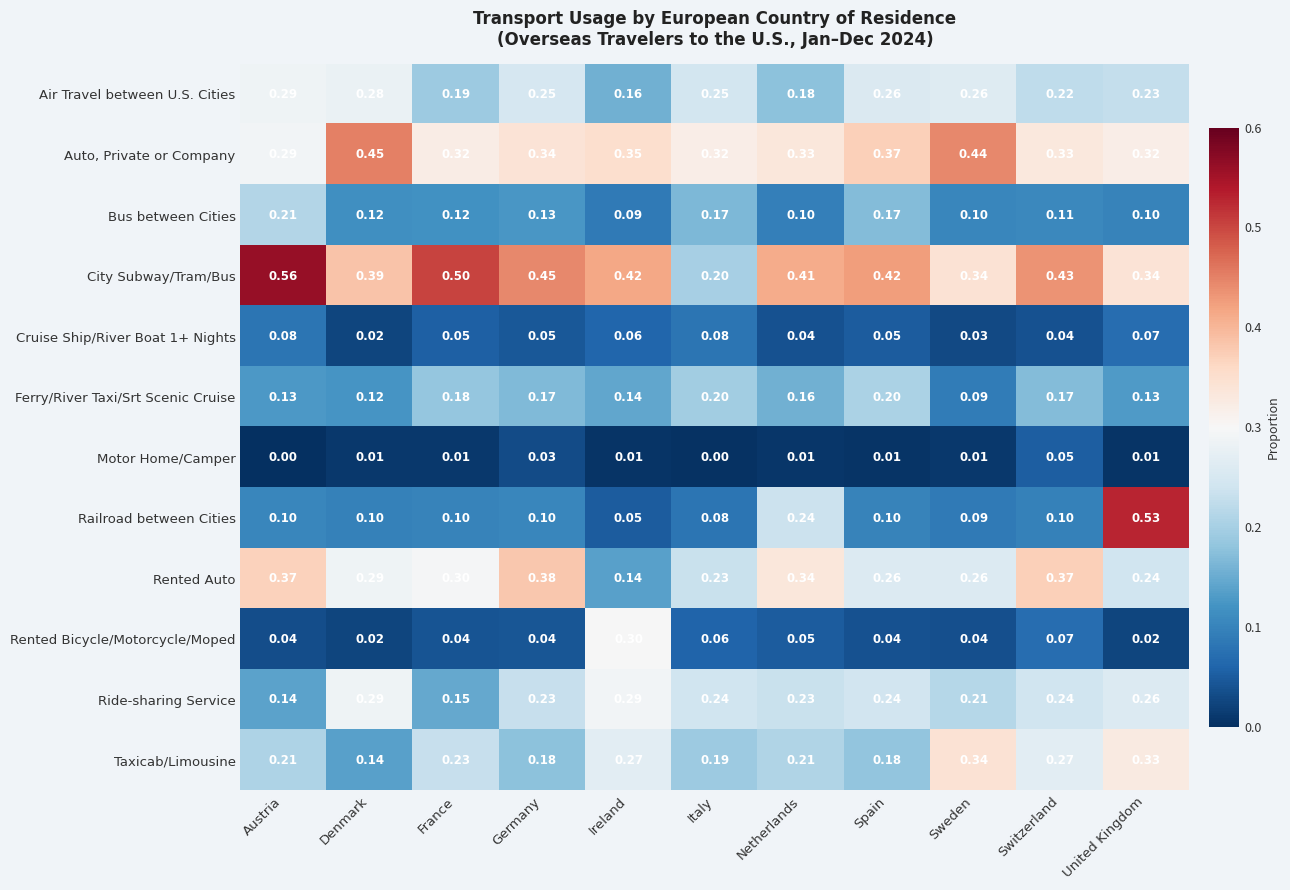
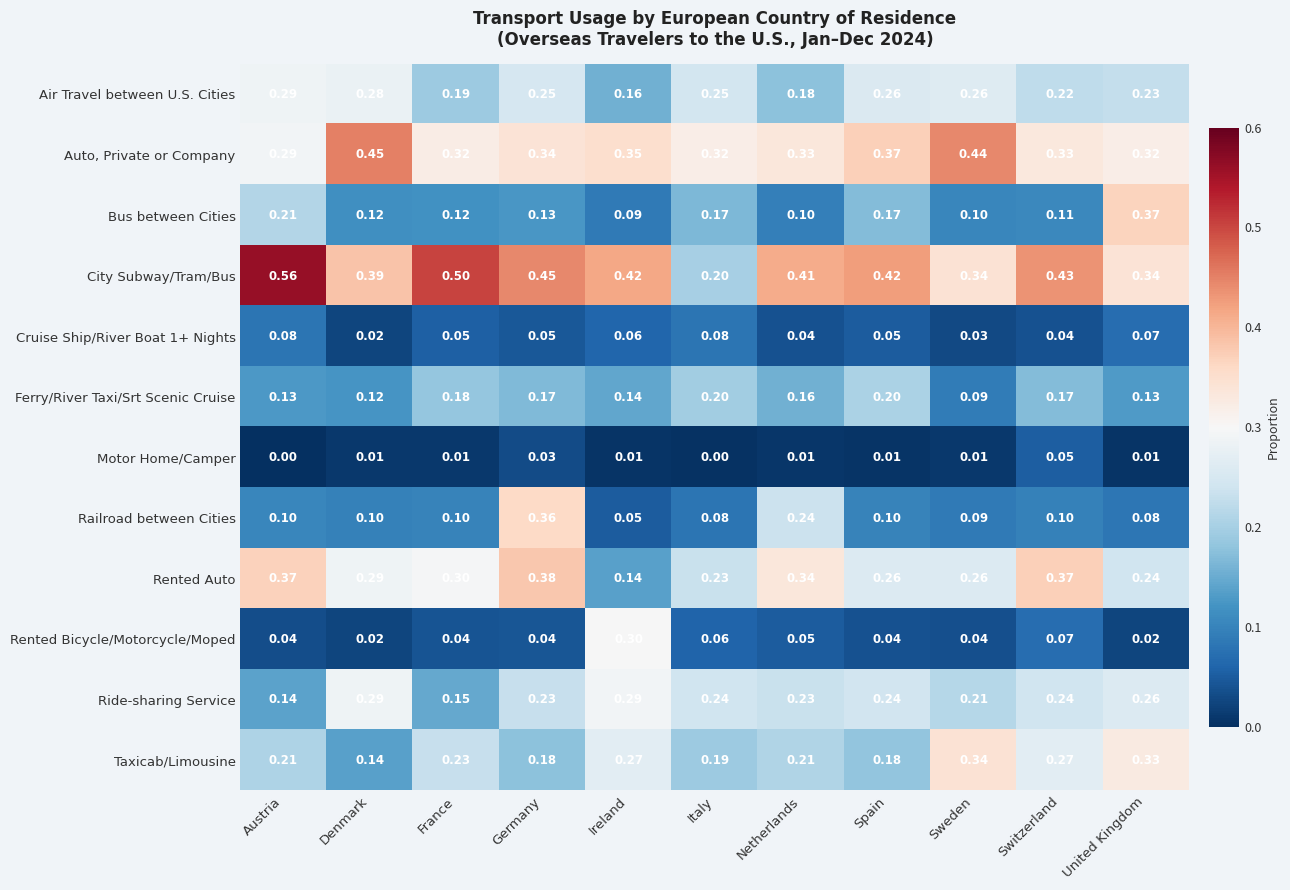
  {
    "Air Travel between U.S. Cities": {
      "France": 0.19,
      "Ireland": 0.16,
      "Netherlands": 0.18,
      "Switzerland": 0.22,
      "United Kingdom": 0.23
    },
    "Auto, Private or Company": {
      "Denmark": 0.45,
      "Ireland": 0.35,
      "Spain": 0.37,
      "Sweden": 0.44
    },
    "Bus between Cities": {
      "Austria": 0.21,
      "Denmark": 0.12,
      "France": 0.12,
      "Germany": 0.13,
      "Ireland": 0.09,
      "Italy": 0.17,
      "Netherlands": 0.10,
      "Spain": 0.17,
      "Sweden": 0.10,
      "Switzerland": 0.11,
-     "United Kingdom": 0.10
+     "United Kingdom": 0.37
    },
    "City Subway/Tram/Bus": {
      "Austria": 0.56,
      "Denmark": 0.39,
      "France": 0.50,
      "Germany": 0.45,
      "Ireland": 0.42,
      "Italy": 0.20,
      "Netherlands": 0.41,
      "Spain": 0.42,
      "Switzerland": 0.43
    },
    "Cruise Ship/River Boat 1+ Nights": {
      "Austria": 0.08,
      "Denmark": 0.02,
      "France": 0.05,
      "Germany": 0.05,
      "Ireland": 0.06,
      "Italy": 0.08,
      "Netherlands": 0.04,
      "Spain": 0.05,
      "Sweden": 0.03,
      "Switzerland": 0.04,
      "United Kingdom": 0.07
    },
    "Ferry/River Taxi/Srt Scenic Cruise": {
      "Austria": 0.13,
      "Denmark": 0.12,
      "France": 0.18,
      "Germany": 0.17,
      "Ireland": 0.14,
      "Italy": 0.20,
      "Netherlands": 0.16,
      "Spain": 0.20,
      "Sweden": 0.09,
      "Switzerland": 0.17,
      "United Kingdom": 0.13
    },
    "Motor Home/Camper": {
      "Austria": 0.00,
      "Denmark": 0.01,
      "France": 0.01,
      "Germany": 0.03,
      "Ireland": 0.01,
      "Italy": 0.00,
      "Netherlands": 0.01,
      "Spain": 0.01,
      "Sweden": 0.01,
      "Switzerland": 0.05,
      "United Kingdom": 0.01
    },
    "Railroad between Cities": {
      "Austria": 0.10,
      "Denmark": 0.10,
      "France": 0.10,
-     "Germany": 0.10,
+     "Germany": 0.36,
      "Ireland": 0.05,
      "Italy": 0.08,
      "Netherlands": 0.24,
      "Spain": 0.10,
      "Sweden": 0.09,
      "Switzerland": 0.10,
-     "United Kingdom": 0.53
+     "United Kingdom": 0.08
    },
    "Rented Auto": {
      "Austria": 0.37,
      "Germany": 0.38,
      "Ireland": 0.14,
      "Italy": 0.23,
      "Switzerland": 0.37
    },
    "Rented Bicycle/Motorcycle/Moped": {
      "Austria": 0.04,
      "Denmark": 0.02,
      "France": 0.04,
      "Germany": 0.04,
      "Italy": 0.06,
      "Netherlands": 0.05,
      "Spain": 0.04,
      "Sweden": 0.04,
      "Switzerland": 0.07,
      "United Kingdom": 0.02
    },
    "Ride-sharing Service": {
      "Austria": 0.14,
      "France": 0.15,
      "Germany": 0.23,
      "Netherlands": 0.23,
      "Sweden": 0.21
    },
    "Taxicab/Limousine": {
      "Austria": 0.21,
      "Denmark": 0.14,
      "France": 0.23,
      "Germany": 0.18,
      "Italy": 0.19,
      "Netherlands": 0.21,
      "Spain": 0.18
    }
  }
